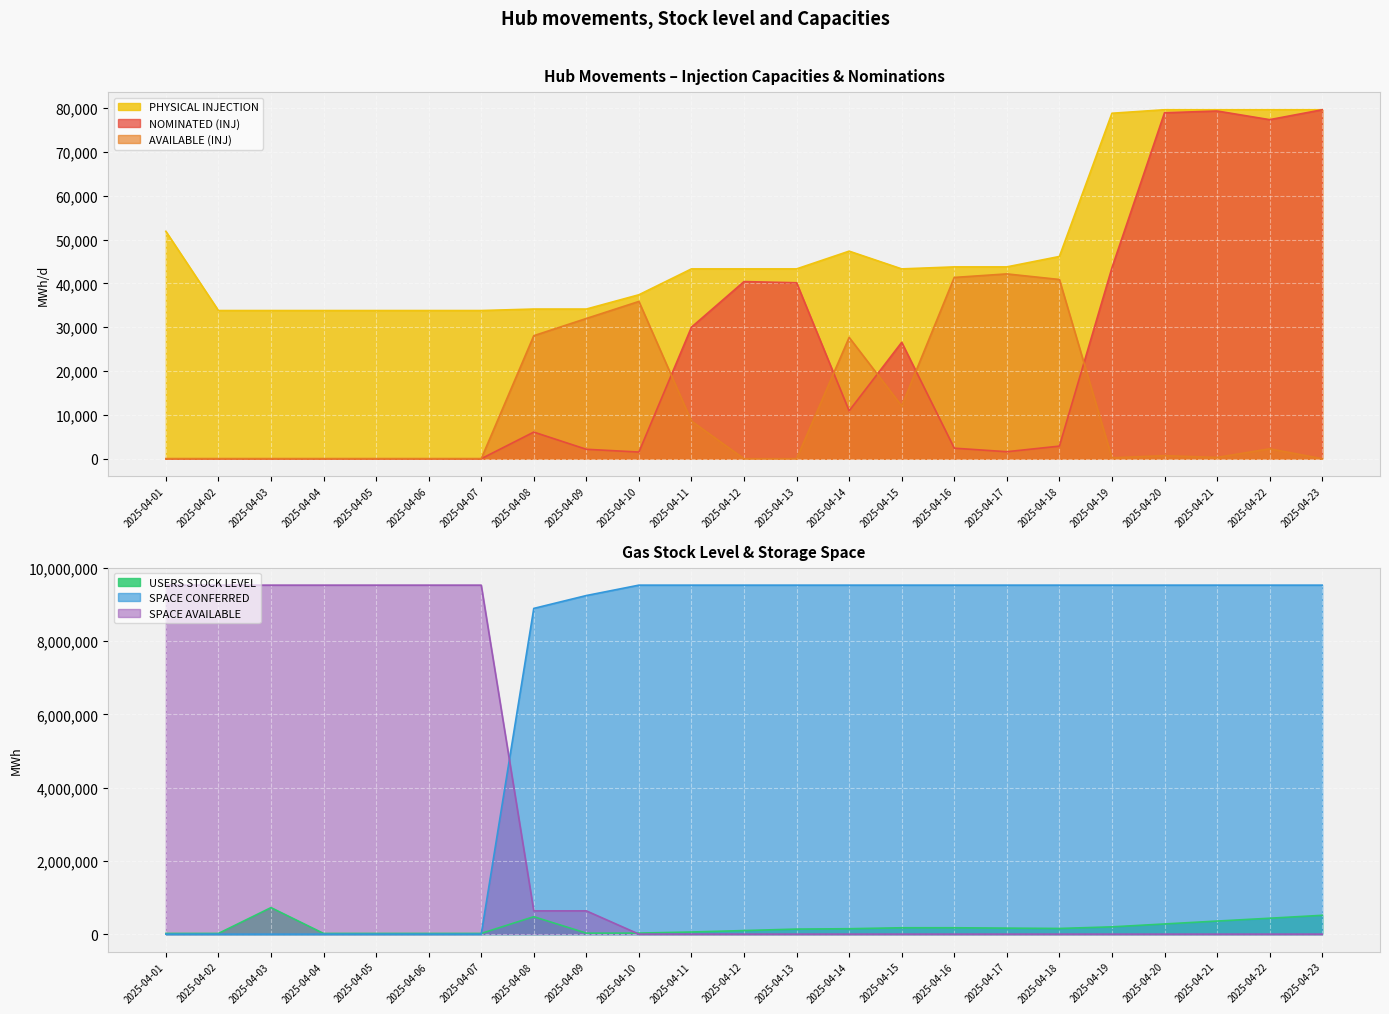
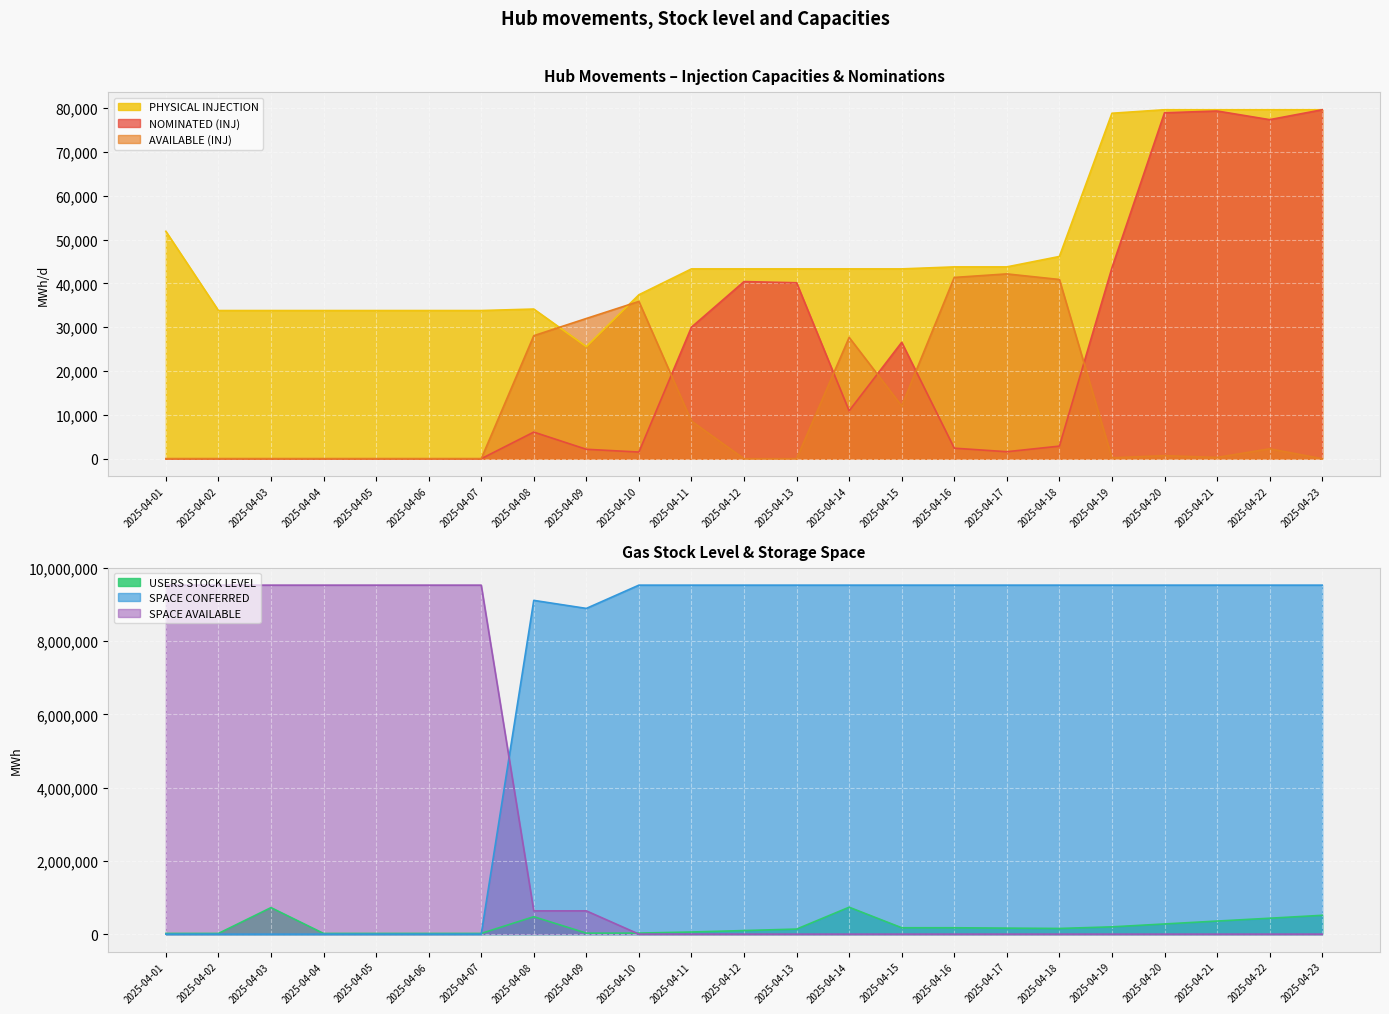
  {
    "Hub Movements – Injection Capacities & Nominations": {
      "PHYSICAL INJECTION": {
        "2025-04-01": "52,000",
        "2025-04-02": "34,000",
        "2025-04-03": "34,000",
        "2025-04-04": "34,000",
        "2025-04-05": "34,000",
        "2025-04-06": "34,000",
        "2025-04-07": "34,000",
        "2025-04-08": "34,000",
-       "2025-04-09": "34,000",
+       "2025-04-09": "26,000",
        "2025-04-10": "37,000",
        "2025-04-11": "43,000",
        "2025-04-12": "43,000",
        "2025-04-13": "43,000",
-       "2025-04-14": "47,000",
+       "2025-04-14": "43,000",
        "2025-04-15": "43,000",
        "2025-04-16": "44,000",
        "2025-04-17": "44,000",
        "2025-04-18": "46,000",
        "2025-04-19": "79,000",
        "2025-04-20": "80,000",
        "2025-04-22": "80,000"
      }
    },
    "Gas Stock Level & Storage Space": {
      "USERS STOCK LEVEL": {
        "2025-04-03": "700,000",
        "2025-04-08": "500,000",
        "2025-04-09": "0",
        "2025-04-12": "100,000",
        "2025-04-13": "100,000",
-       "2025-04-14": "100,000",
+       "2025-04-14": "700,000",
        "2025-04-15": "200,000",
        "2025-04-16": "200,000",
        "2025-04-17": "200,000",
        "2025-04-18": "200,000",
        "2025-04-19": "200,000",
        "2025-04-20": "300,000",
        "2025-04-21": "400,000",
        "2025-04-22": "400,000",
        "2025-04-23": "500,000"
      },
      "SPACE CONFERRED": {
        "2025-04-03": "0",
-       "2025-04-08": "8,900,000",
-       "2025-04-09": "9,200,000",
+       "2025-04-08": "9,100,000",
+       "2025-04-09": "8,900,000",
        "2025-04-10": "9,500,000",
        "2025-04-11": "9,500,000",
        "2025-04-12": "9,500,000",
        "2025-04-13": "9,500,000",
        "2025-04-14": "9,500,000",
        "2025-04-15": "9,500,000",
        "2025-04-16": "9,500,000",
        "2025-04-17": "9,500,000",
        "2025-04-18": "9,500,000",
        "2025-04-19": "9,500,000",
        "2025-04-20": "9,500,000",
        "2025-04-21": "9,500,000",
        "2025-04-22": "9,500,000",
        "2025-04-23": "9,500,000"
      },
      "SPACE AVAILABLE": {
        "2025-04-03": "9,500,000",
        "2025-04-04": "9,500,000",
        "2025-04-05": "9,500,000",
        "2025-04-06": "9,500,000",
        "2025-04-07": "9,500,000",
        "2025-04-08": "600,000",
        "2025-04-09": "600,000",
        "2025-04-12": "0",
        "2025-04-13": "0",
        "2025-04-14": "0",
        "2025-04-15": "0",
        "2025-04-16": "0",
        "2025-04-17": "0",
        "2025-04-18": "0",
        "2025-04-19": "0",
        "2025-04-20": "0",
        "2025-04-21": "0",
        "2025-04-22": "0",
        "2025-04-23": "0"
      }
    }
  }
